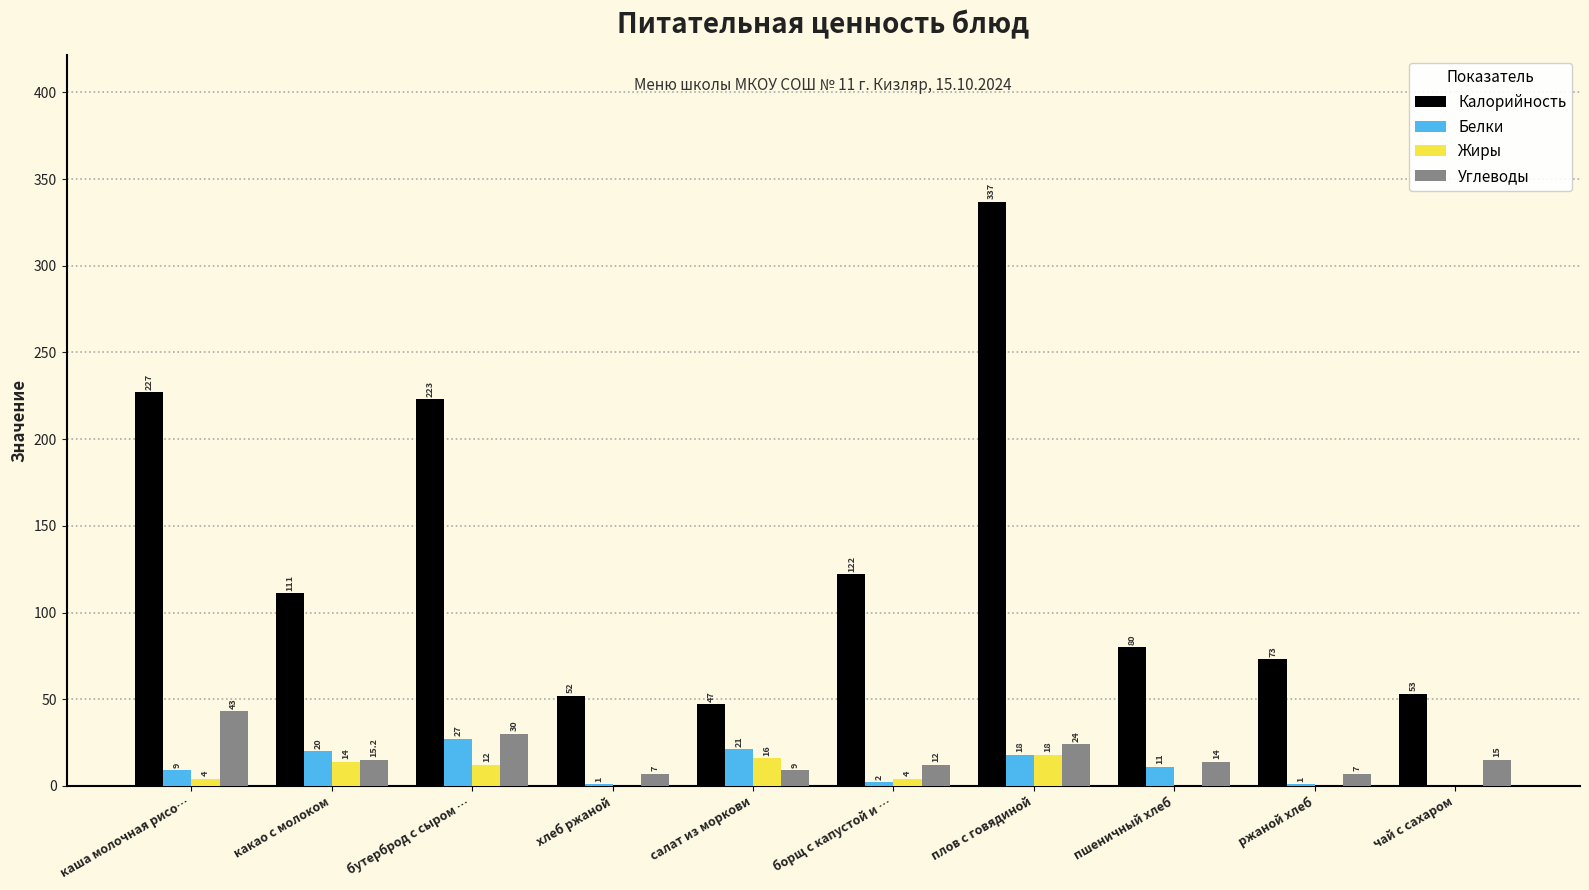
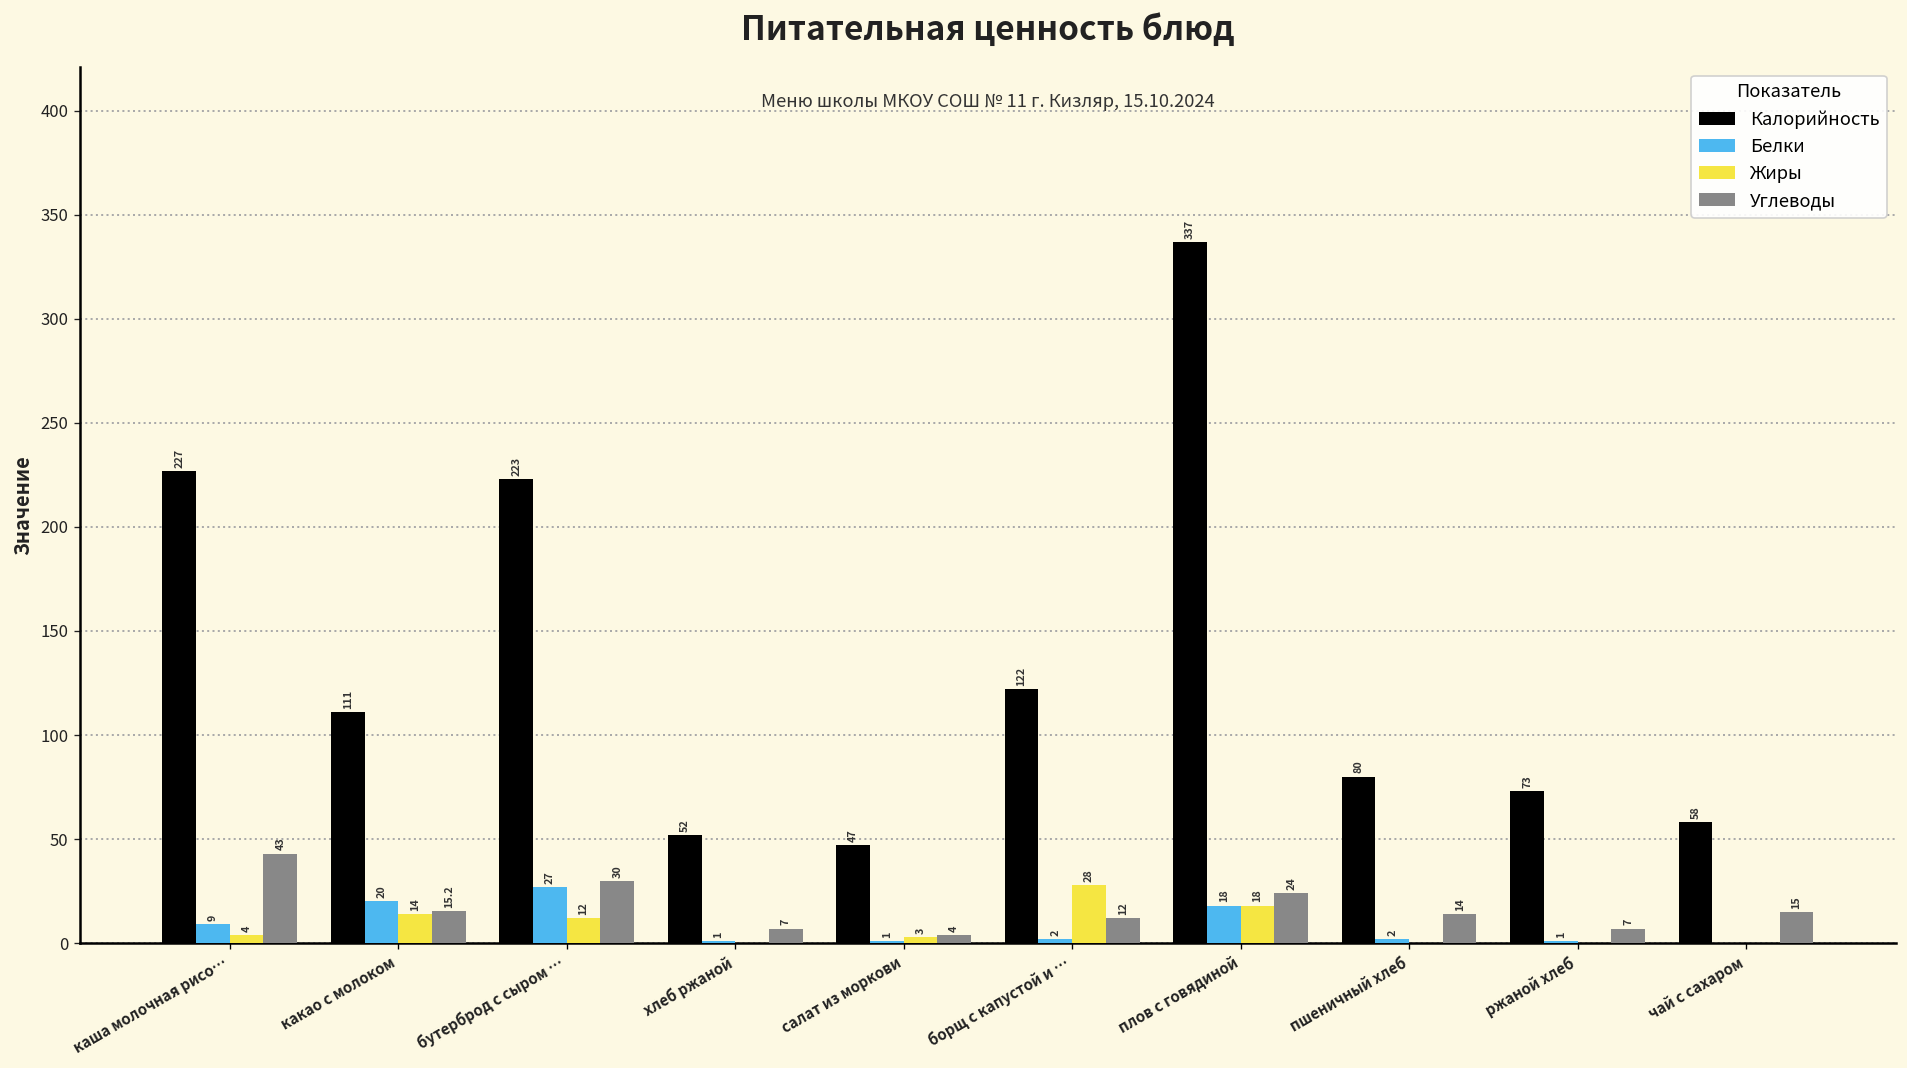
  {
    "Калорийность": {
      "каша молочная рисо…": 227,
      "какао с молоком": 111,
      "бутерброд с сыром …": 223,
      "хлеб ржаной": 52,
      "салат из моркови": 47,
      "борщ с капустой и …": 122,
      "плов с говядиной": 337,
      "пшеничный хлеб": 80,
      "ржаной хлеб": 73,
-     "чай с сахаром": 53
+     "чай с сахаром": 58
    },
    "Белки": {
      "каша молочная рисо…": 9,
      "какао с молоком": 20,
      "бутерброд с сыром …": 27,
      "хлеб ржаной": 1,
-     "салат из моркови": 21,
+     "салат из моркови": 1,
      "борщ с капустой и …": 2,
      "плов с говядиной": 18,
-     "пшеничный хлеб": 11,
+     "пшеничный хлеб": 2,
      "ржаной хлеб": 1
    },
    "Жиры": {
      "каша молочная рисо…": 4,
      "какао с молоком": 14,
      "бутерброд с сыром …": 12,
-     "салат из моркови": 16,
-     "борщ с капустой и …": 4,
+     "салат из моркови": 3,
+     "борщ с капустой и …": 28,
      "плов с говядиной": 18
    },
    "Углеводы": {
      "каша молочная рисо…": 43,
      "какао с молоком": 15.2,
      "бутерброд с сыром …": 30,
      "хлеб ржаной": 7,
-     "салат из моркови": 9,
+     "салат из моркови": 4,
      "борщ с капустой и …": 12,
      "плов с говядиной": 24,
      "пшеничный хлеб": 14,
      "ржаной хлеб": 7,
      "чай с сахаром": 15
    }
  }
